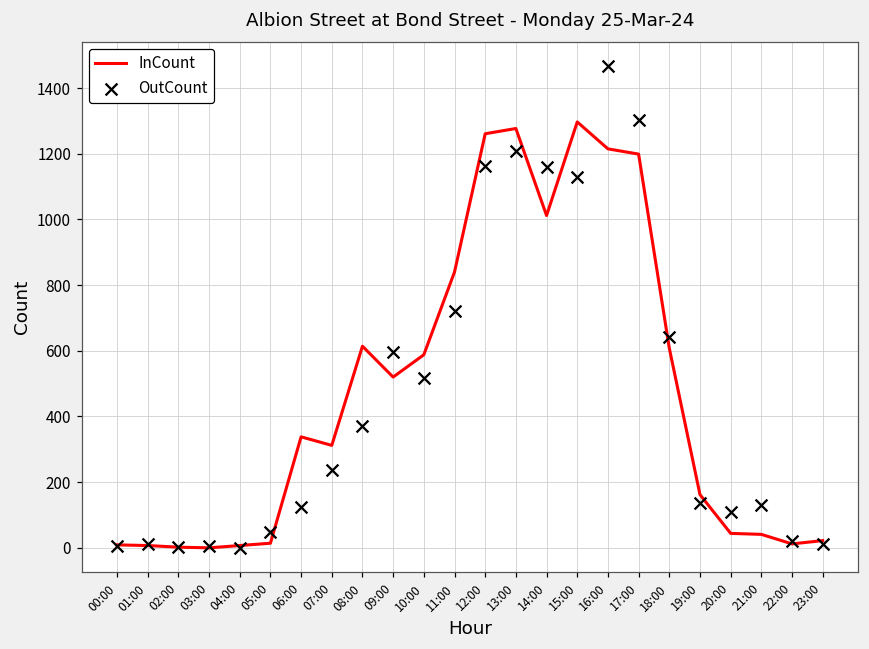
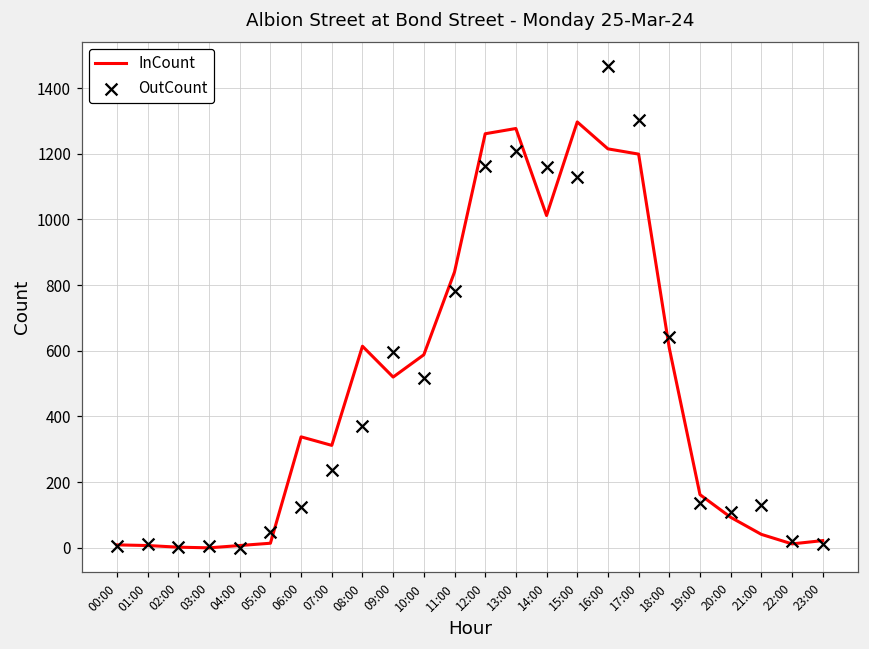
  {
    "InCount": {
      "05:00": 10,
      "06:00": 340,
      "07:00": 310,
      "08:00": 610,
      "09:00": 520,
      "10:00": 590,
      "11:00": 840,
      "12:00": 1260,
      "13:00": 1280,
      "14:00": 1010,
      "15:00": 1300,
      "16:00": 1220,
      "17:00": 1200,
      "18:00": 610,
      "19:00": 160,
-     "20:00": 40,
+     "20:00": 90,
      "21:00": 40,
      "22:00": 10,
      "23:00": 20
    },
    "OutCount": {
-     "11:00": 720
+     "11:00": 780
    }
  }
